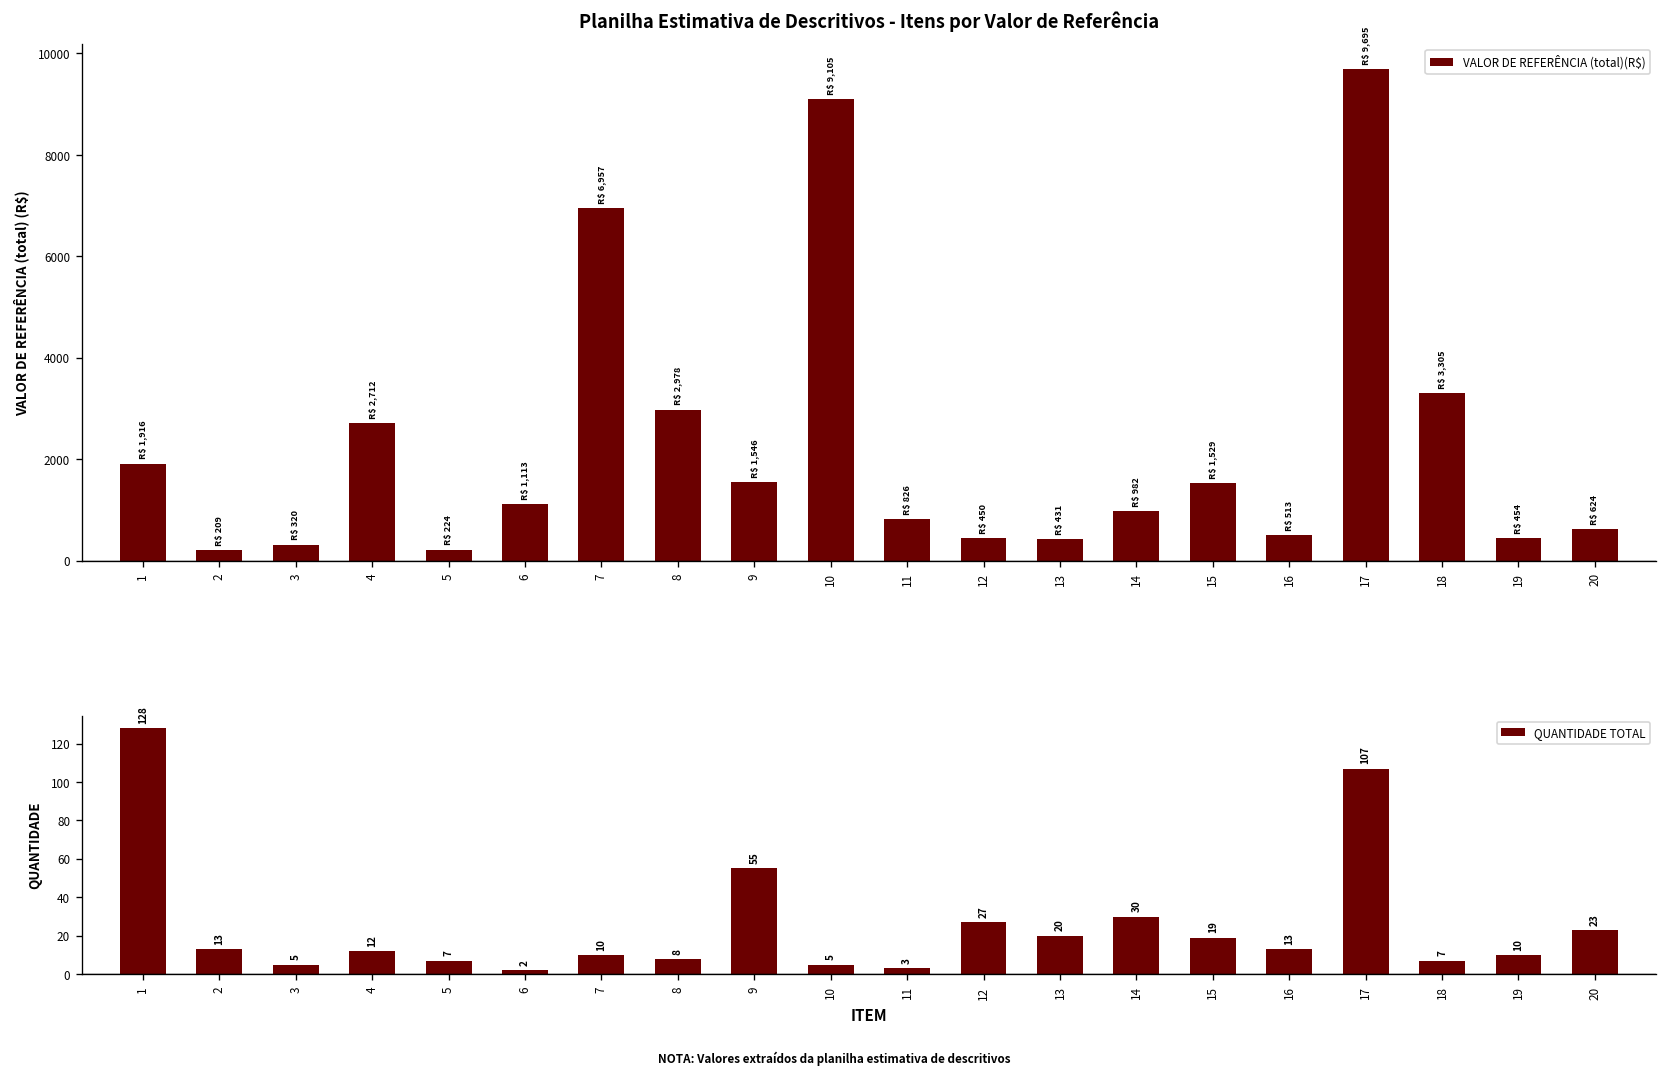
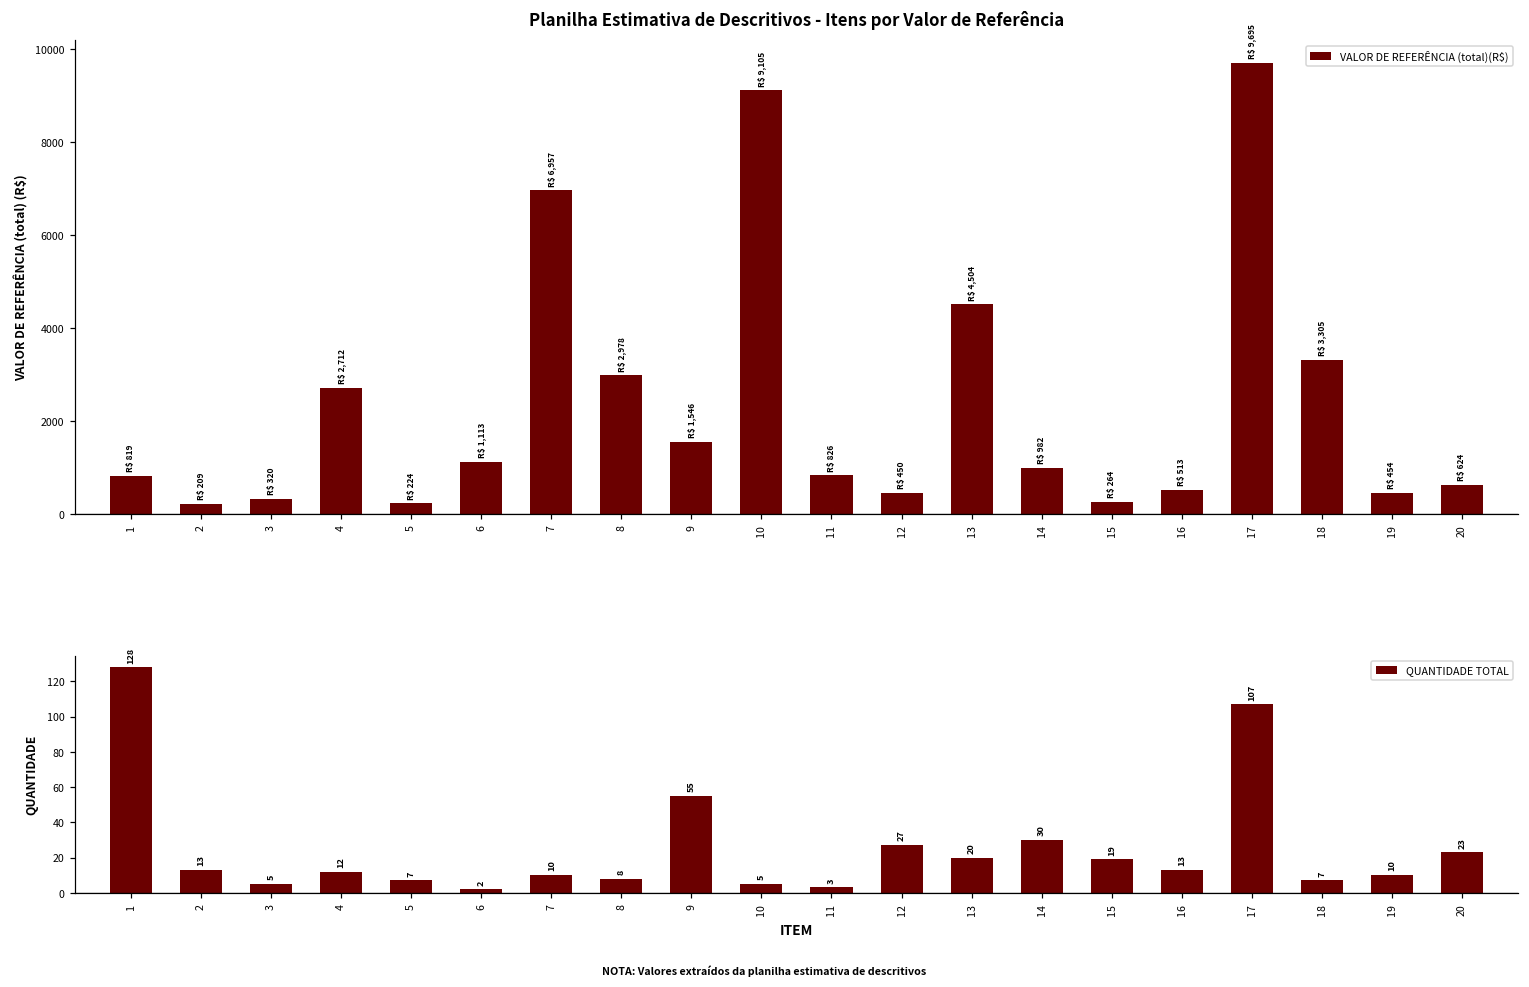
  {
    "Planilha Estimativa de Descritivos - Itens por Valor de Referência": {
-     "1": "1,916",
+     "1": "819",
      "2": "209",
      "3": "320",
      "4": "2,712",
      "5": "224",
      "6": "1,113",
      "7": "6,957",
      "8": "2,978",
      "9": "1,546",
      "10": "9,105",
      "11": "826",
      "12": "450",
-     "13": "431",
+     "13": "4,504",
      "14": "982",
-     "15": "1,529",
+     "15": "264",
      "16": "513",
      "17": "9,695",
      "18": "3,305",
      "19": "454",
      "20": "624"
    }
  }
